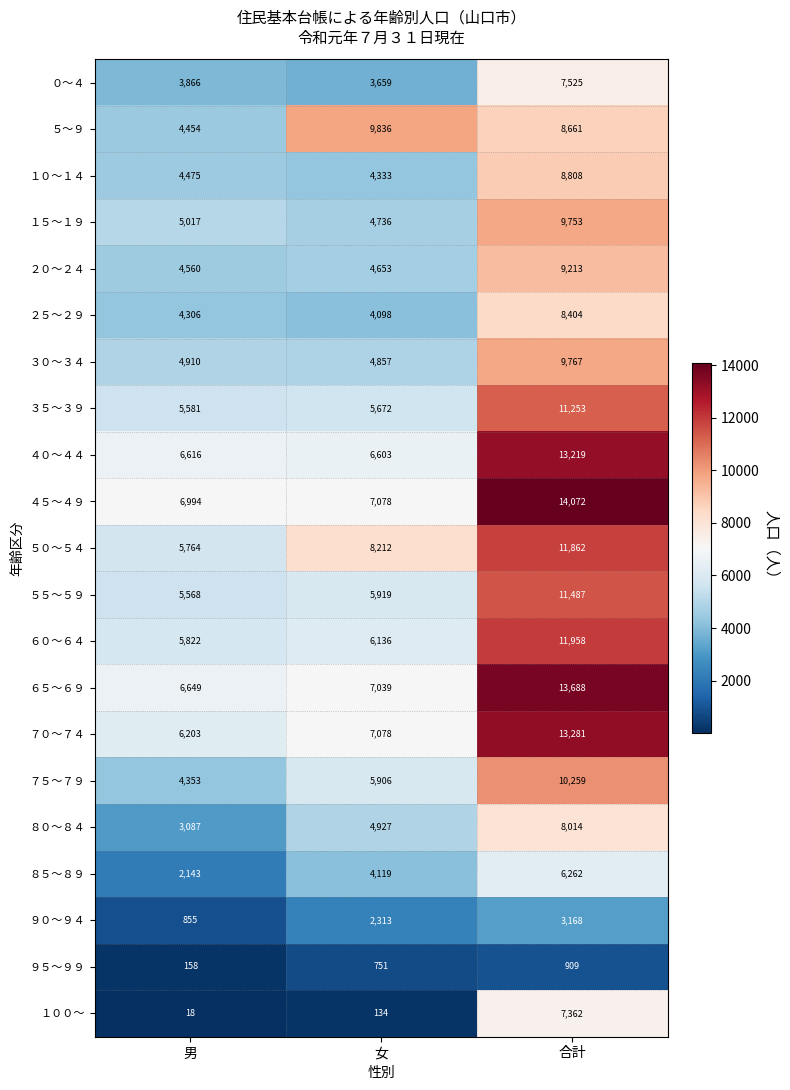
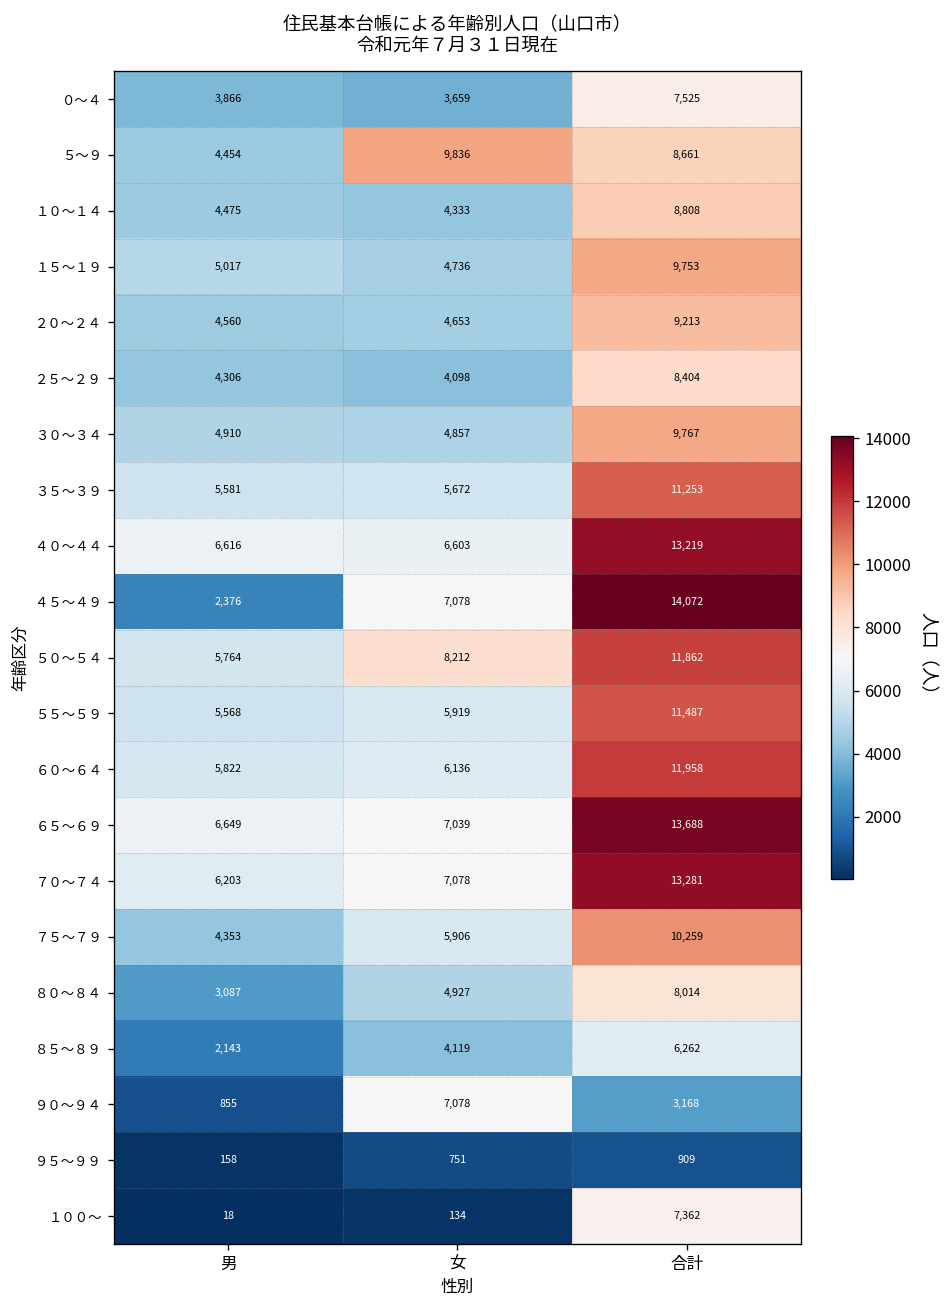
  {
    "０～４": {
      "男": "3,866",
      "女": "3,659",
      "合計": "7,525"
    },
    "５～９": {
      "男": "4,454",
      "女": "9,836",
      "合計": "8,661"
    },
    "１０～１４": {
      "男": "4,475",
      "女": "4,333",
      "合計": "8,808"
    },
    "１５～１９": {
      "男": "5,017",
      "女": "4,736",
      "合計": "9,753"
    },
    "２０～２４": {
      "男": "4,560",
      "女": "4,653",
      "合計": "9,213"
    },
    "２５～２９": {
      "男": "4,306",
      "女": "4,098",
      "合計": "8,404"
    },
    "３０～３４": {
      "男": "4,910",
      "女": "4,857",
      "合計": "9,767"
    },
    "３５～３９": {
      "男": "5,581",
      "女": "5,672",
      "合計": "11,253"
    },
    "４０～４４": {
      "男": "6,616",
      "女": "6,603",
      "合計": "13,219"
    },
    "４５～４９": {
-     "男": "6,994",
+     "男": "2,376",
      "女": "7,078",
      "合計": "14,072"
    },
    "５０～５４": {
      "男": "5,764",
      "女": "8,212",
      "合計": "11,862"
    },
    "５５～５９": {
      "男": "5,568",
      "女": "5,919",
      "合計": "11,487"
    },
    "６０～６４": {
      "男": "5,822",
      "女": "6,136",
      "合計": "11,958"
    },
    "６５～６９": {
      "男": "6,649",
      "女": "7,039",
      "合計": "13,688"
    },
    "７０～７４": {
      "男": "6,203",
      "女": "7,078",
      "合計": "13,281"
    },
    "７５～７９": {
      "男": "4,353",
      "女": "5,906",
      "合計": "10,259"
    },
    "８０～８４": {
      "男": "3,087",
      "女": "4,927",
      "合計": "8,014"
    },
    "８５～８９": {
      "男": "2,143",
      "女": "4,119",
      "合計": "6,262"
    },
    "９０～９４": {
      "男": "855",
-     "女": "2,313",
+     "女": "7,078",
      "合計": "3,168"
    },
    "９５～９９": {
      "男": "158",
      "女": "751",
      "合計": "909"
    },
    "１００～": {
      "男": "18",
      "女": "134",
      "合計": "7,362"
    }
  }
